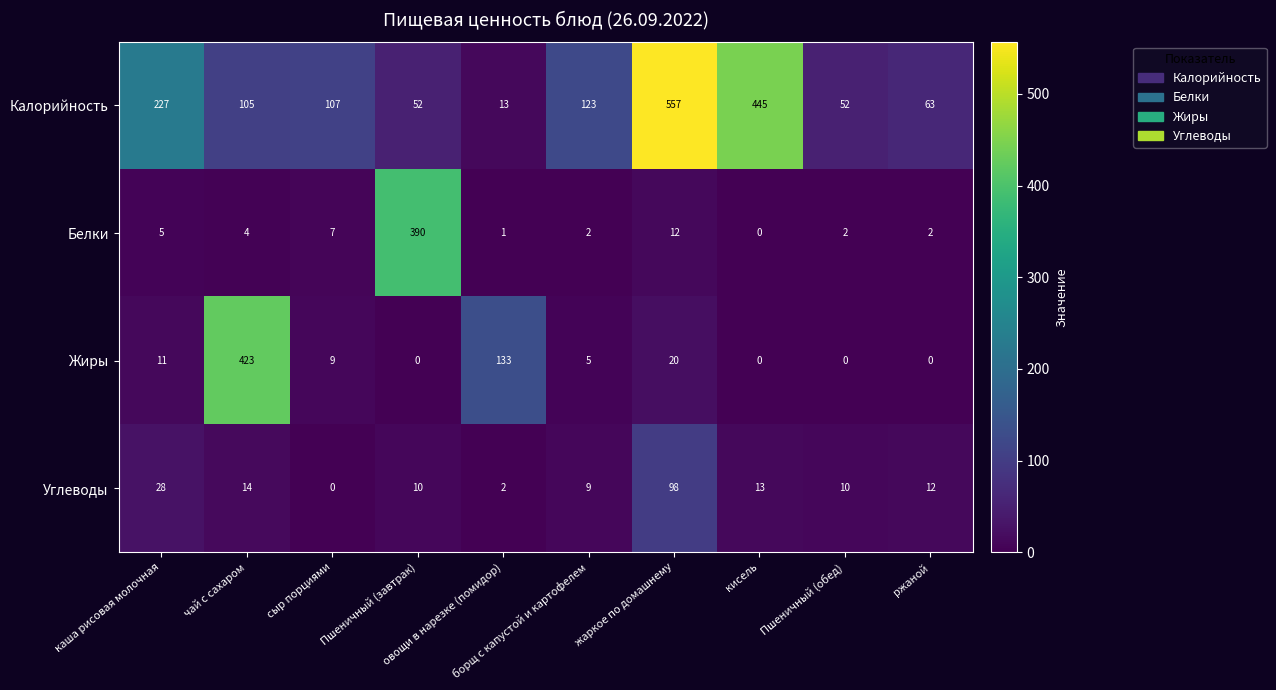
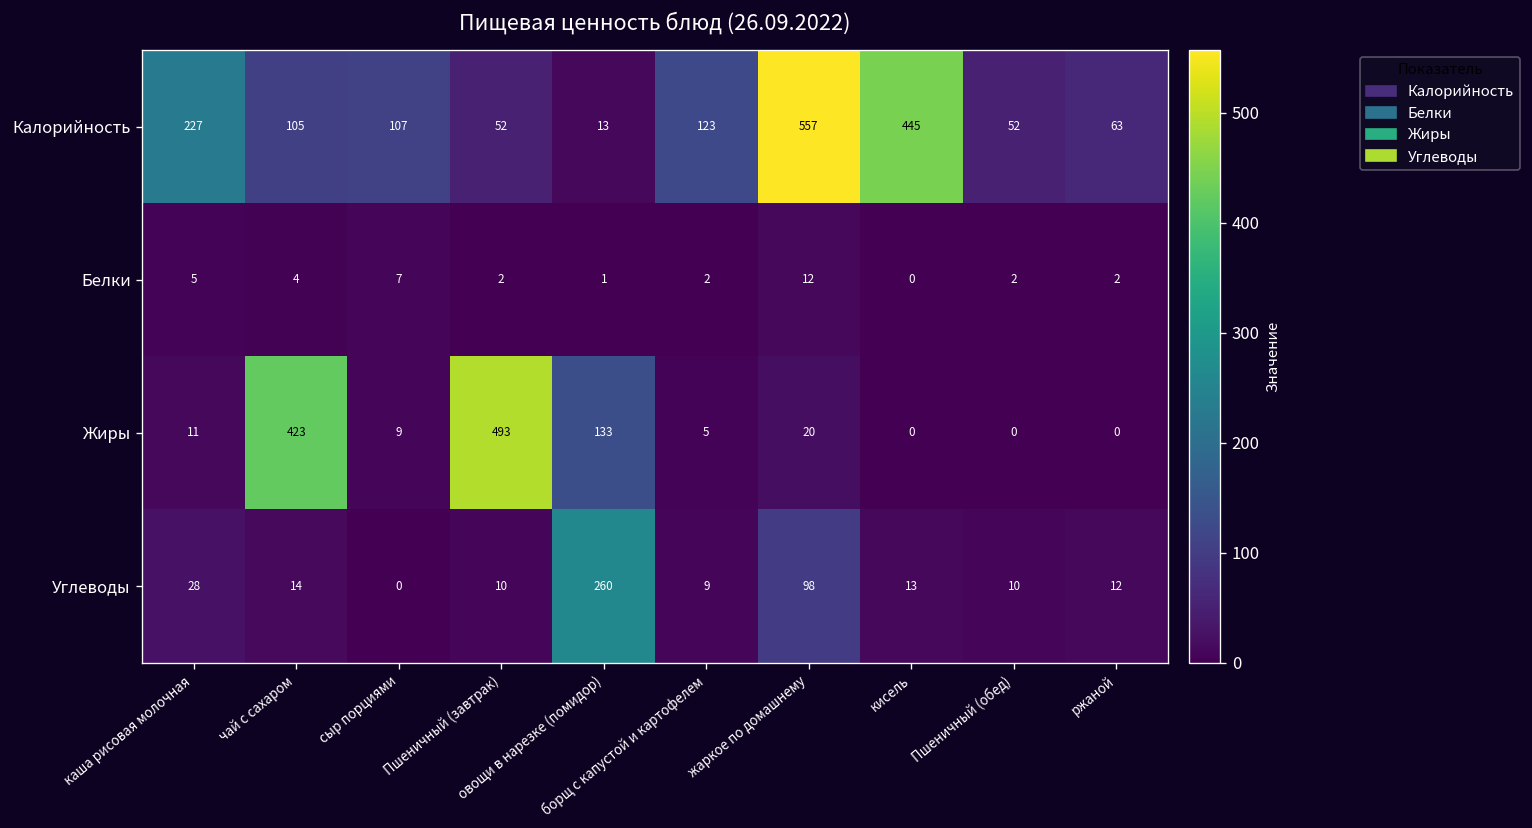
  {
    "Калорийность": {
      "каша рисовая молочная": 227,
      "чай с сахаром": 105,
      "сыр порциями": 107,
      "Пшеничный (завтрак)": 52,
      "овощи в нарезке (помидор)": 13,
      "борщ с капустой и картофелем": 123,
      "жаркое по домашнему": 557,
      "кисель": 445,
      "Пшеничный (обед)": 52,
      "ржаной": 63
    },
    "Белки": {
      "каша рисовая молочная": 5,
      "чай с сахаром": 4,
      "сыр порциями": 7,
-     "Пшеничный (завтрак)": 390,
+     "Пшеничный (завтрак)": 2,
      "овощи в нарезке (помидор)": 1,
      "борщ с капустой и картофелем": 2,
      "жаркое по домашнему": 12,
      "кисель": 0,
      "Пшеничный (обед)": 2,
      "ржаной": 2
    },
    "Жиры": {
      "каша рисовая молочная": 11,
      "чай с сахаром": 423,
      "сыр порциями": 9,
-     "Пшеничный (завтрак)": 0,
+     "Пшеничный (завтрак)": 493,
      "овощи в нарезке (помидор)": 133,
      "борщ с капустой и картофелем": 5,
      "жаркое по домашнему": 20,
      "кисель": 0,
      "Пшеничный (обед)": 0,
      "ржаной": 0
    },
    "Углеводы": {
      "каша рисовая молочная": 28,
      "чай с сахаром": 14,
      "сыр порциями": 0,
      "Пшеничный (завтрак)": 10,
-     "овощи в нарезке (помидор)": 2,
+     "овощи в нарезке (помидор)": 260,
      "борщ с капустой и картофелем": 9,
      "жаркое по домашнему": 98,
      "кисель": 13,
      "Пшеничный (обед)": 10,
      "ржаной": 12
    }
  }
